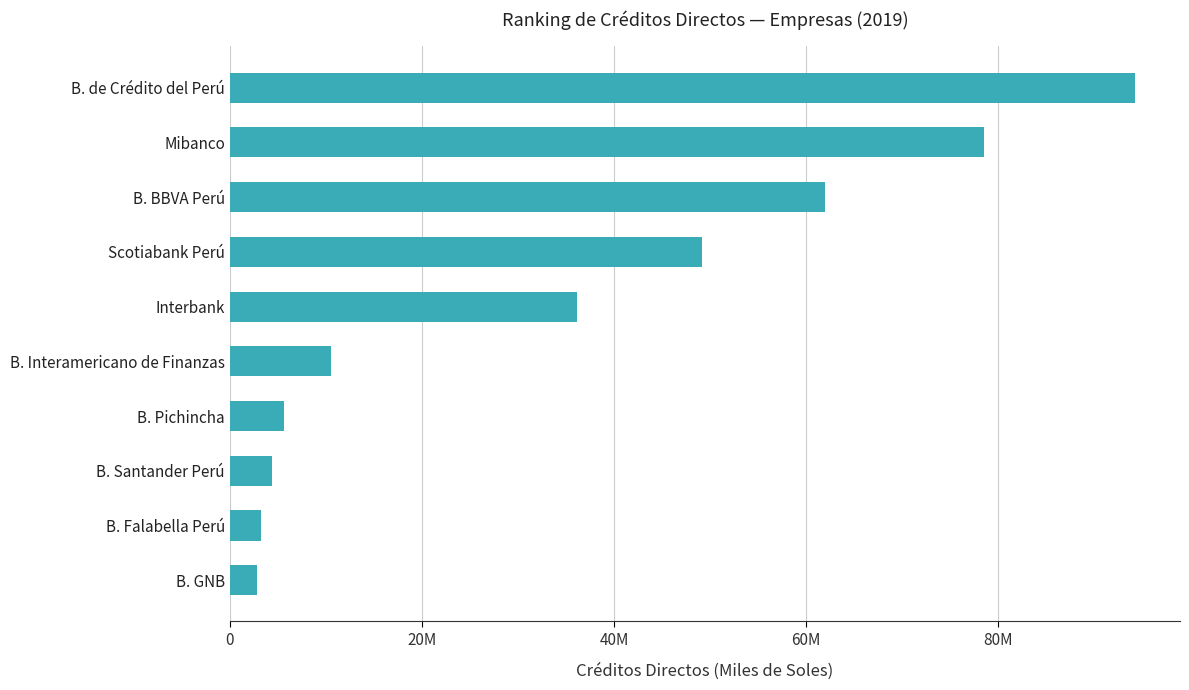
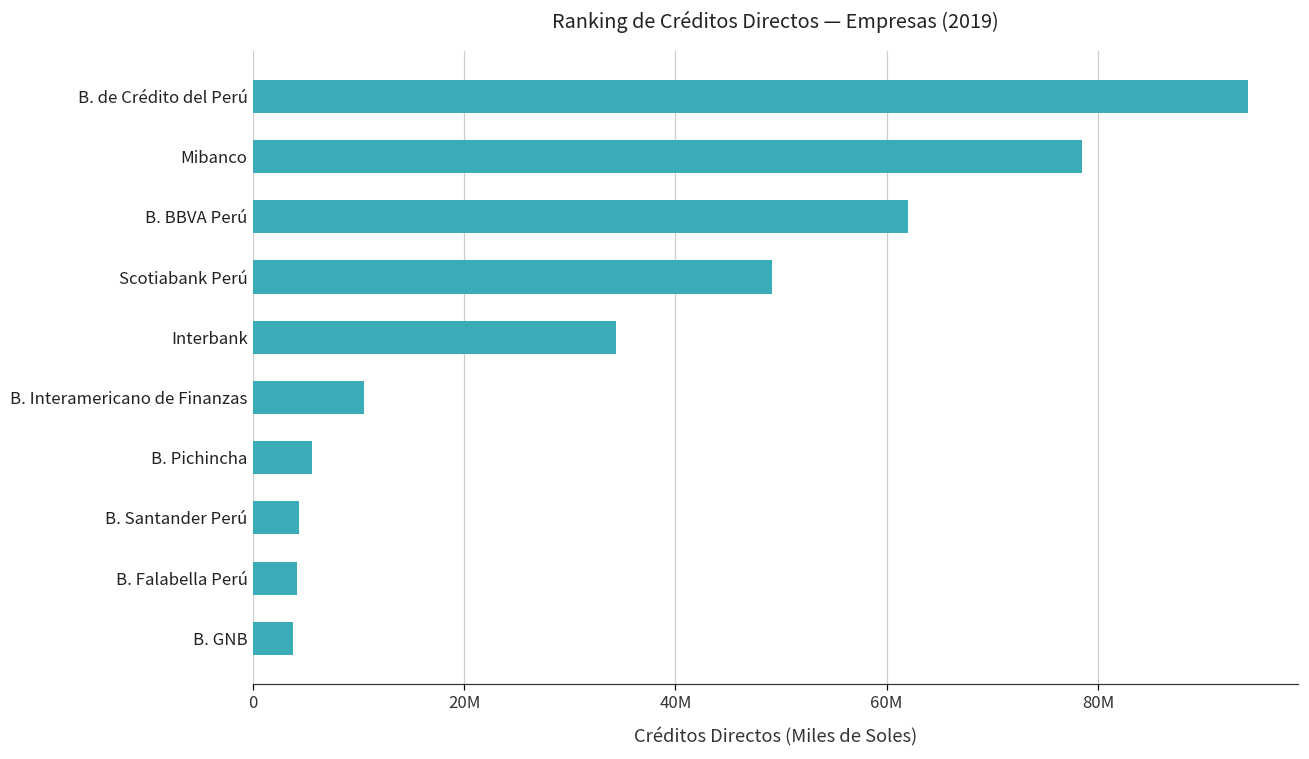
  {
    "B. de Crédito del Perú": 94000000,
    "Mibanco": 78000000,
    "B. BBVA Perú": 62000000,
    "Scotiabank Perú": 49000000,
-   "Interbank": 36000000,
+   "Interbank": 34000000,
    "B. Interamericano de Finanzas": 11000000,
    "B. Pichincha": 6000000,
    "B. Santander Perú": 4000000,
-   "B. Falabella Perú": 3000000,
-   "B. GNB": 3000000
+   "B. Falabella Perú": 4000000,
+   "B. GNB": 4000000
  }
